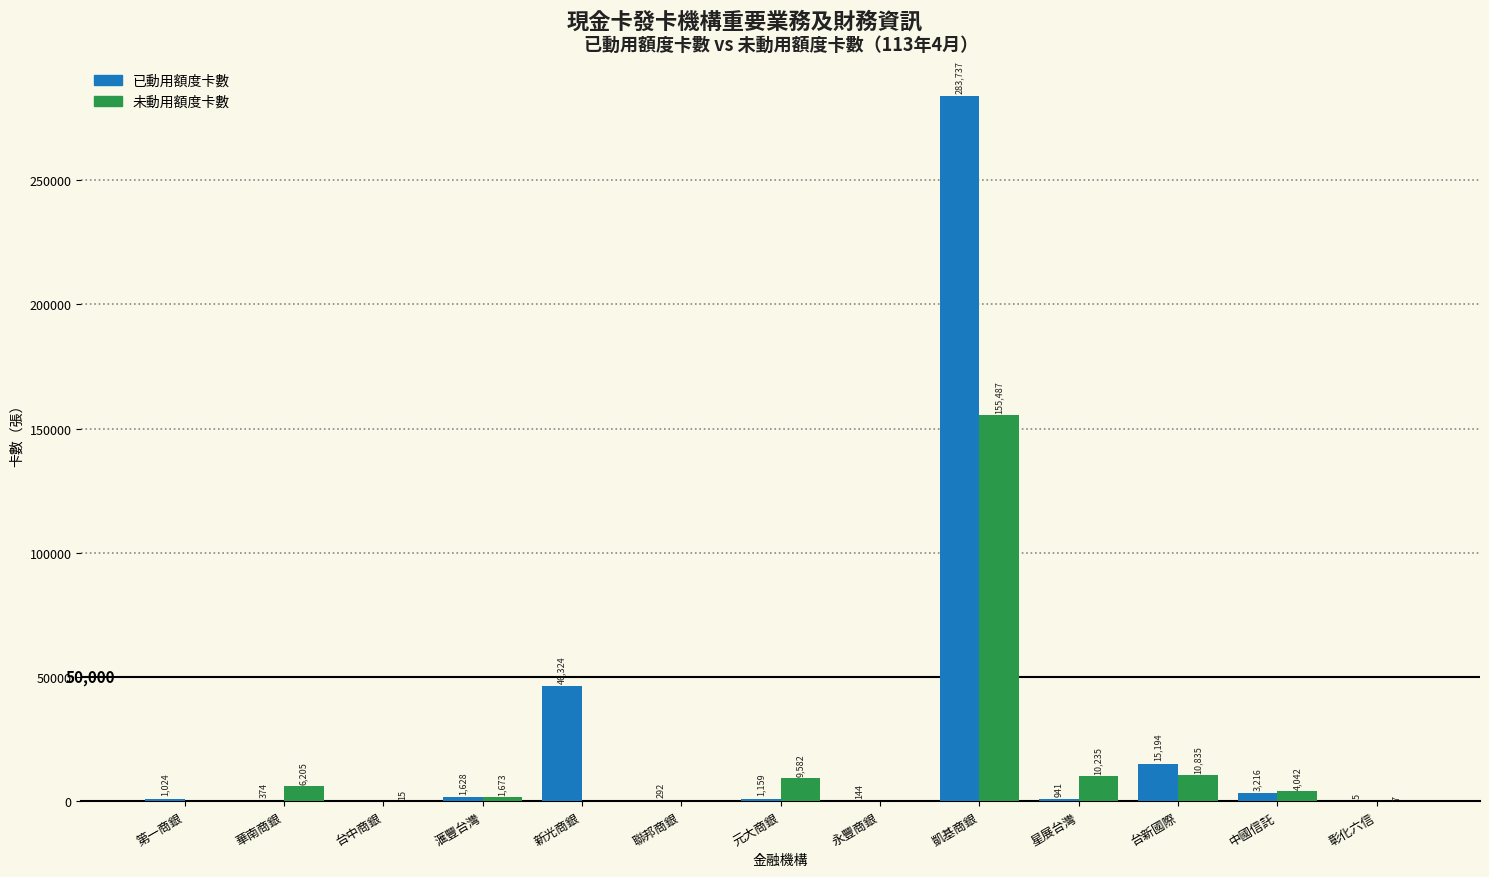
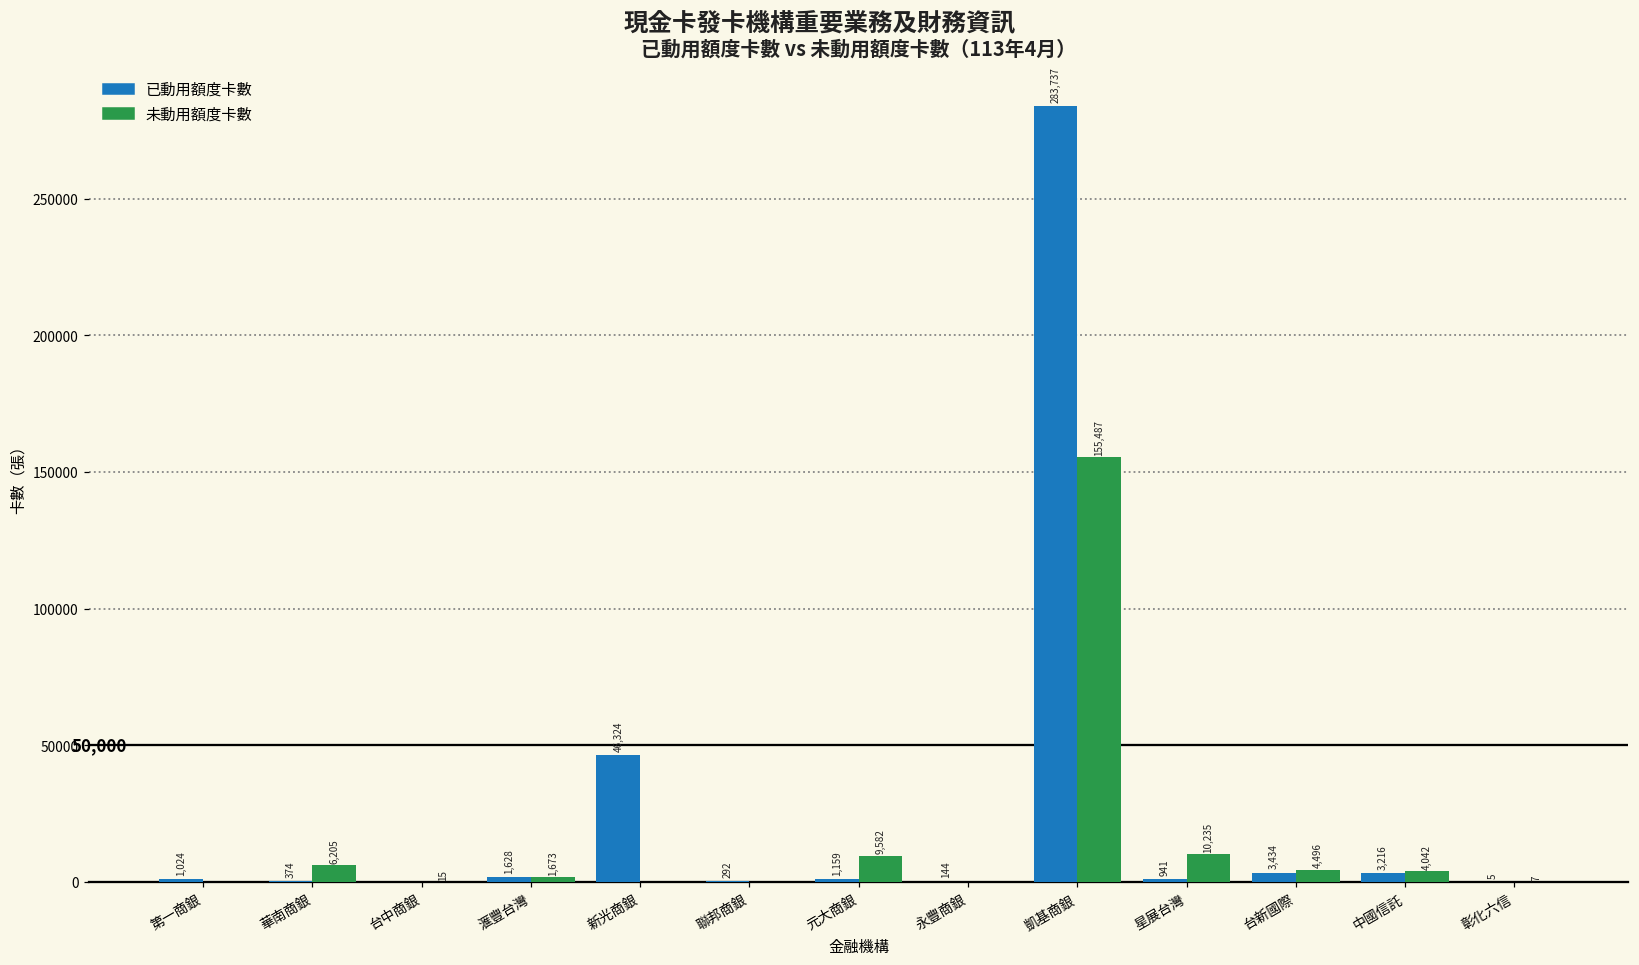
  {
    "已動用額度卡數": {
      "第一商銀": "1,024",
      "華南商銀": "374",
      "滙豐台灣": "1,628",
      "新光商銀": "46,324",
      "聯邦商銀": "292",
      "元大商銀": "1,159",
      "永豐商銀": "144",
      "凱基商銀": "283,737",
      "星展台灣": "941",
-     "台新國際": "15,194",
+     "台新國際": "3,434",
      "中國信託": "3,216",
      "彰化六信": "5"
    },
    "未動用額度卡數": {
      "華南商銀": "6,205",
      "台中商銀": "15",
      "滙豐台灣": "1,673",
      "元大商銀": "9,582",
      "凱基商銀": "155,487",
      "星展台灣": "10,235",
-     "台新國際": "10,835",
+     "台新國際": "4,496",
      "中國信託": "4,042",
      "彰化六信": "7"
    }
  }
